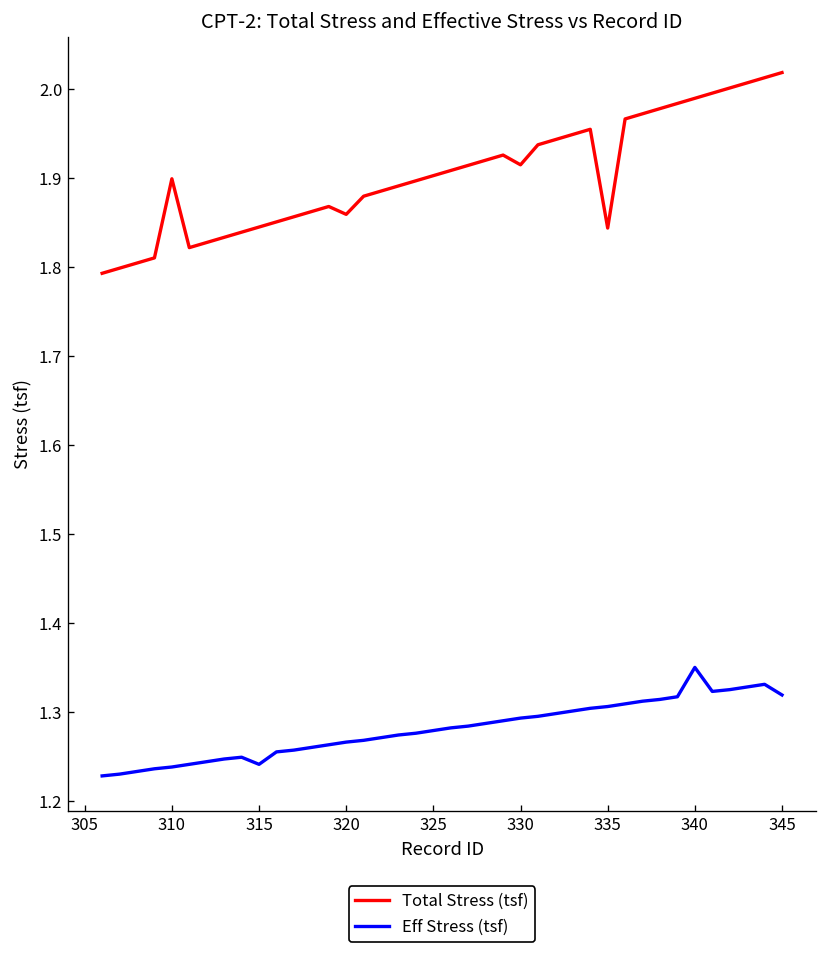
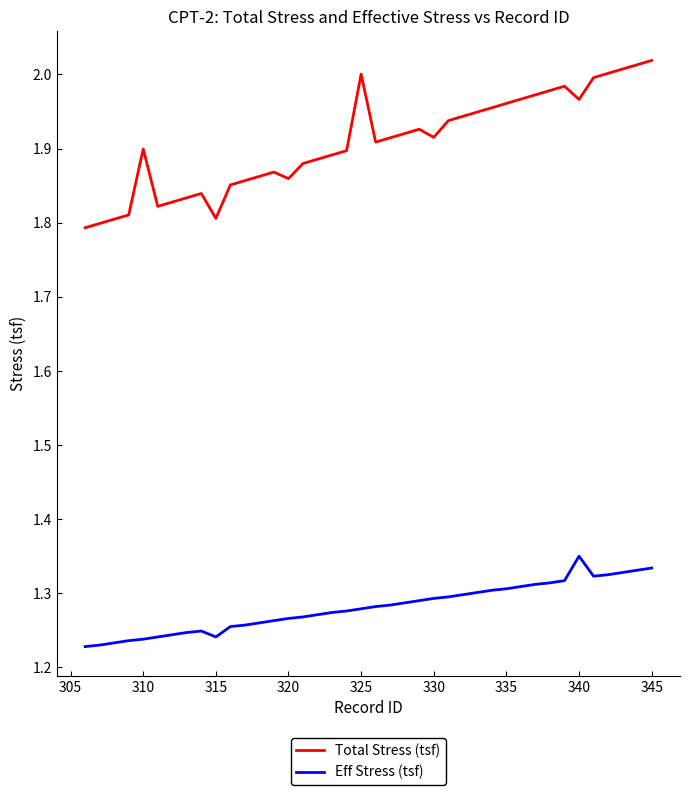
  {
    "Total Stress (tsf)": {
      "310": 1.90,
-     "315": 1.85,
+     "315": 1.81,
      "320": 1.86,
-     "325": 1.90,
+     "325": 2.00,
      "330": 1.92,
-     "335": 1.84,
-     "340": 1.99,
+     "335": 1.96,
+     "340": 1.97,
      "345": 2.02
    },
    "Eff Stress (tsf)": {
      "310": 1.24,
      "315": 1.24,
      "320": 1.27,
      "325": 1.28,
      "330": 1.29,
      "335": 1.31,
      "340": 1.35,
-     "345": 1.32
+     "345": 1.33
    }
  }
